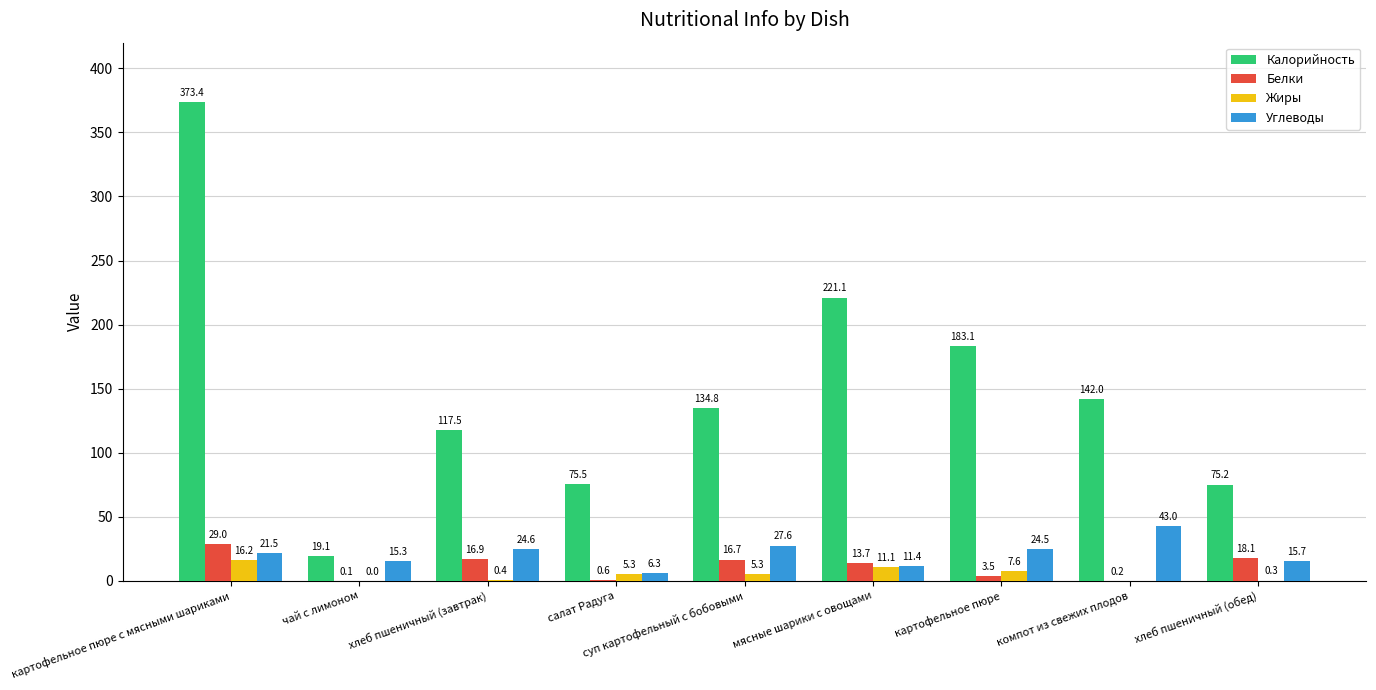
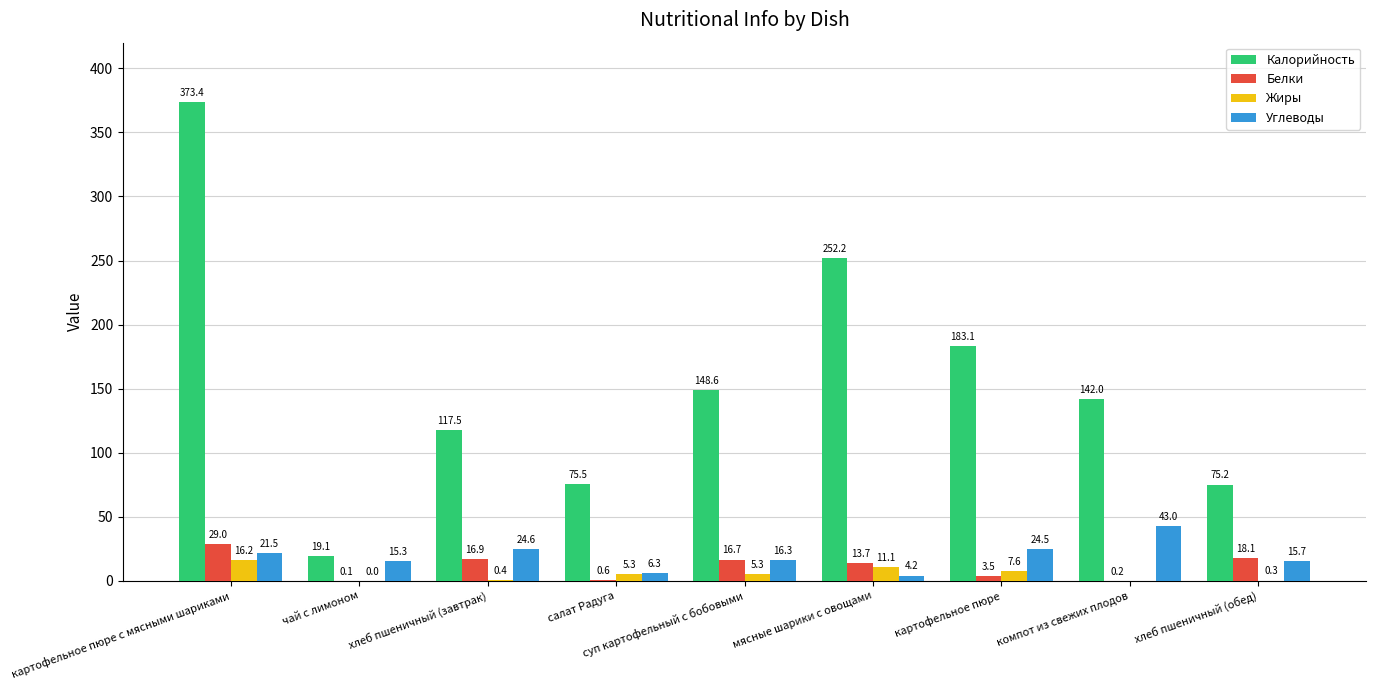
  {
    "Калорийность": {
      "картофельное пюре с мясными шариками": 373.4,
      "чай с лимоном": 19.1,
      "хлеб пшеничный (завтрак)": 117.5,
      "салат Радуга": 75.5,
-     "суп картофельный с бобовыми": 134.8,
-     "мясные шарики с овощами": 221.1,
+     "суп картофельный с бобовыми": 148.6,
+     "мясные шарики с овощами": 252.2,
      "картофельное пюре": 183.1,
      "компот из свежих плодов": 142.0,
      "хлеб пшеничный (обед)": 75.2
    },
    "Белки": {
      "картофельное пюре с мясными шариками": 29.0,
      "чай с лимоном": 0.1,
      "хлеб пшеничный (завтрак)": 16.9,
      "салат Радуга": 0.6,
      "суп картофельный с бобовыми": 16.7,
      "мясные шарики с овощами": 13.7,
      "картофельное пюре": 3.5,
      "компот из свежих плодов": 0.2,
      "хлеб пшеничный (обед)": 18.1
    },
    "Жиры": {
      "картофельное пюре с мясными шариками": 16.2,
      "чай с лимоном": 0.0,
      "хлеб пшеничный (завтрак)": 0.4,
      "салат Радуга": 5.3,
      "суп картофельный с бобовыми": 5.3,
      "мясные шарики с овощами": 11.1,
      "картофельное пюре": 7.6,
      "хлеб пшеничный (обед)": 0.3
    },
    "Углеводы": {
      "картофельное пюре с мясными шариками": 21.5,
      "чай с лимоном": 15.3,
      "хлеб пшеничный (завтрак)": 24.6,
      "салат Радуга": 6.3,
-     "суп картофельный с бобовыми": 27.6,
-     "мясные шарики с овощами": 11.4,
+     "суп картофельный с бобовыми": 16.3,
+     "мясные шарики с овощами": 4.2,
      "картофельное пюре": 24.5,
      "компот из свежих плодов": 43.0,
      "хлеб пшеничный (обед)": 15.7
    }
  }
